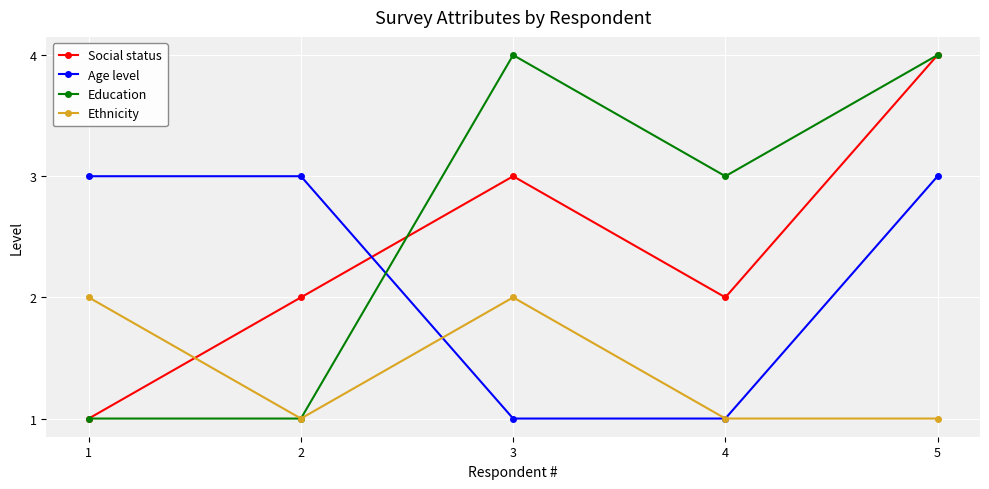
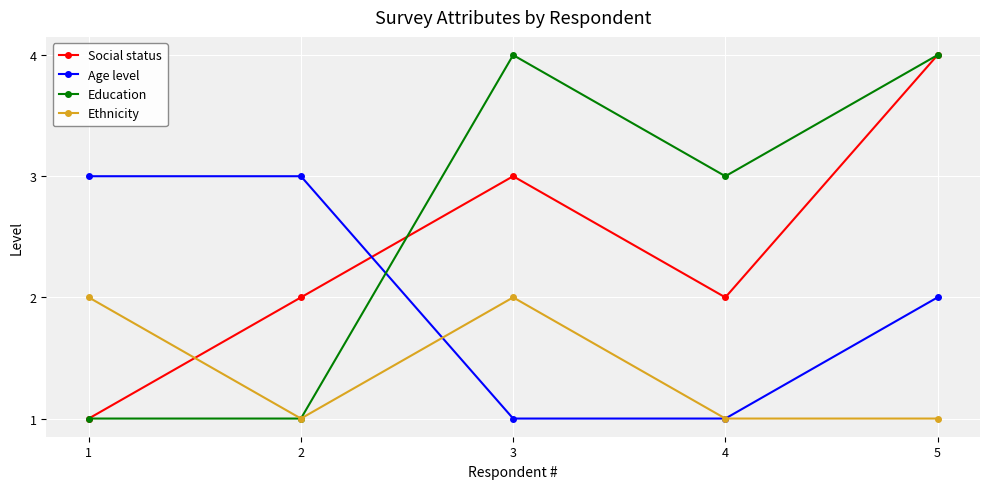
  {
    "Social status": {
      "2": 2,
      "3": 3,
      "4": 2
    },
    "Age level": {
      "1": 3,
      "2": 3,
      "3": 1,
-     "5": 3
+     "5": 2
    },
    "Education": {
      "3": 4,
      "4": 3
    },
    "Ethnicity": {
      "1": 2,
      "3": 2,
      "5": 1
    }
  }
